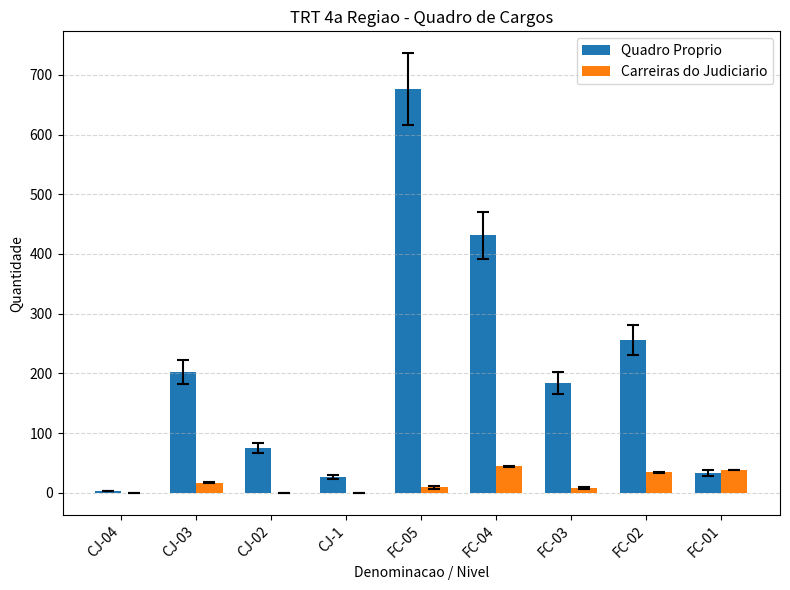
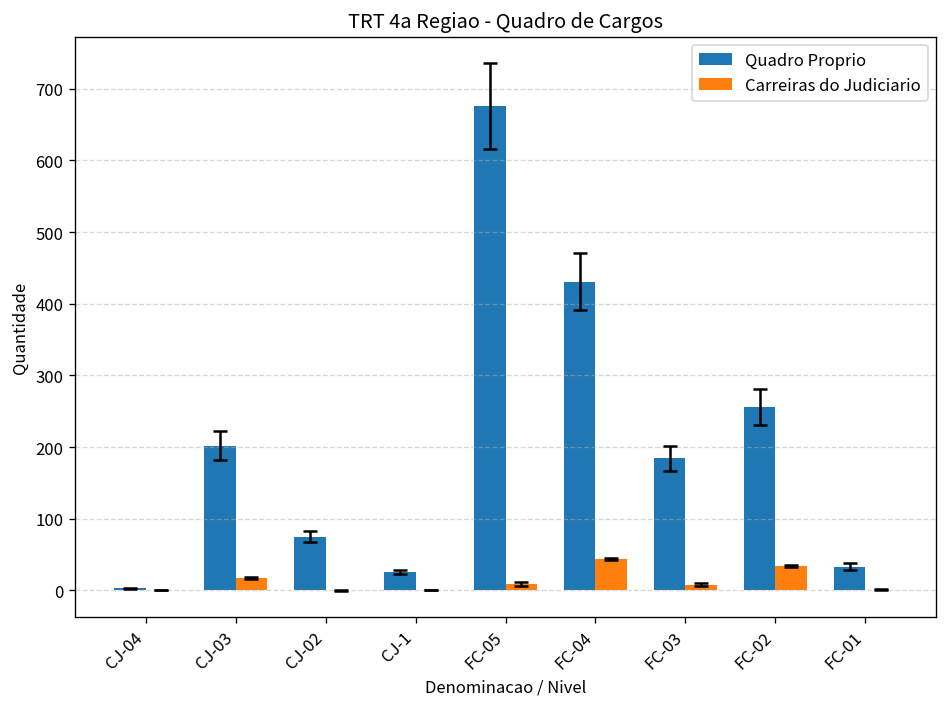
  {
    "Carreiras do Judiciario": {
      "CJ-04": 0,
      "CJ-03": 20,
      "CJ-02": 0,
      "CJ-1": 0,
      "FC-05": 10,
      "FC-04": 40,
      "FC-03": 10,
      "FC-02": 30,
-     "FC-01": 40
+     "FC-01": 0
    }
  }
